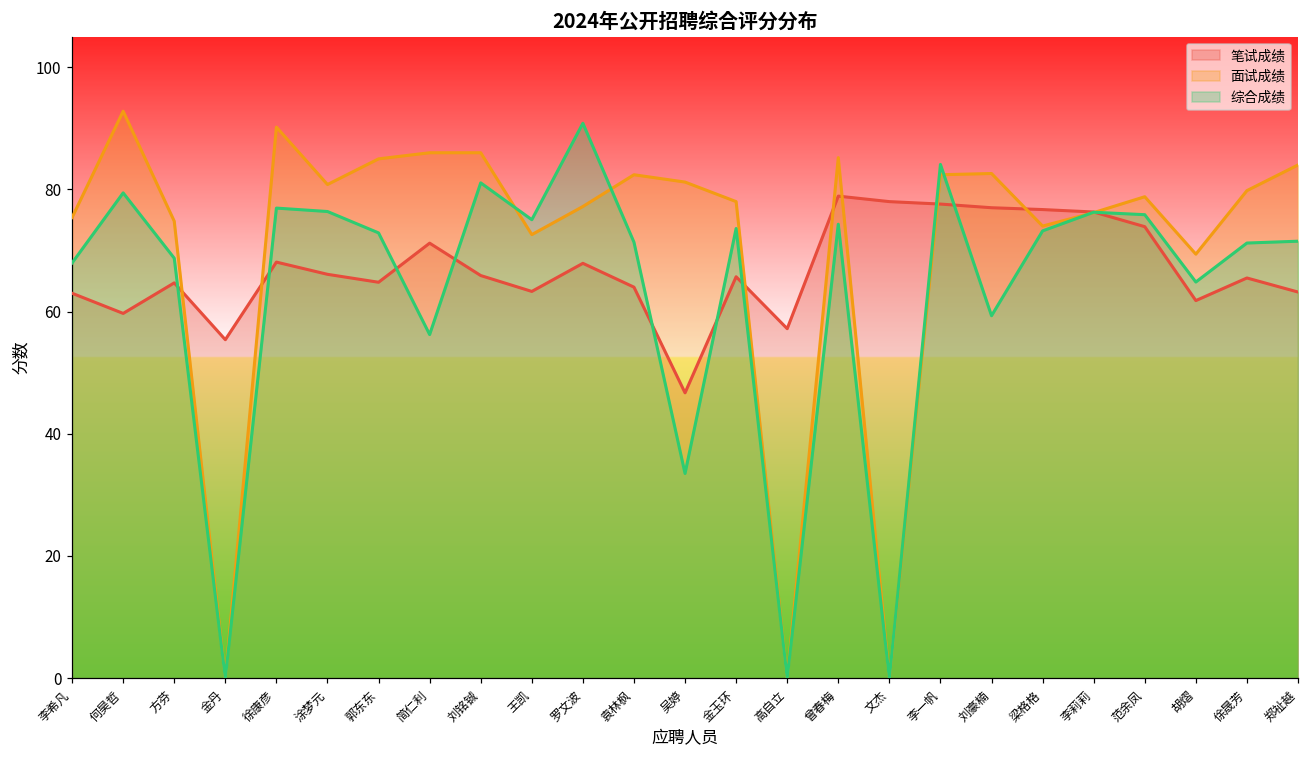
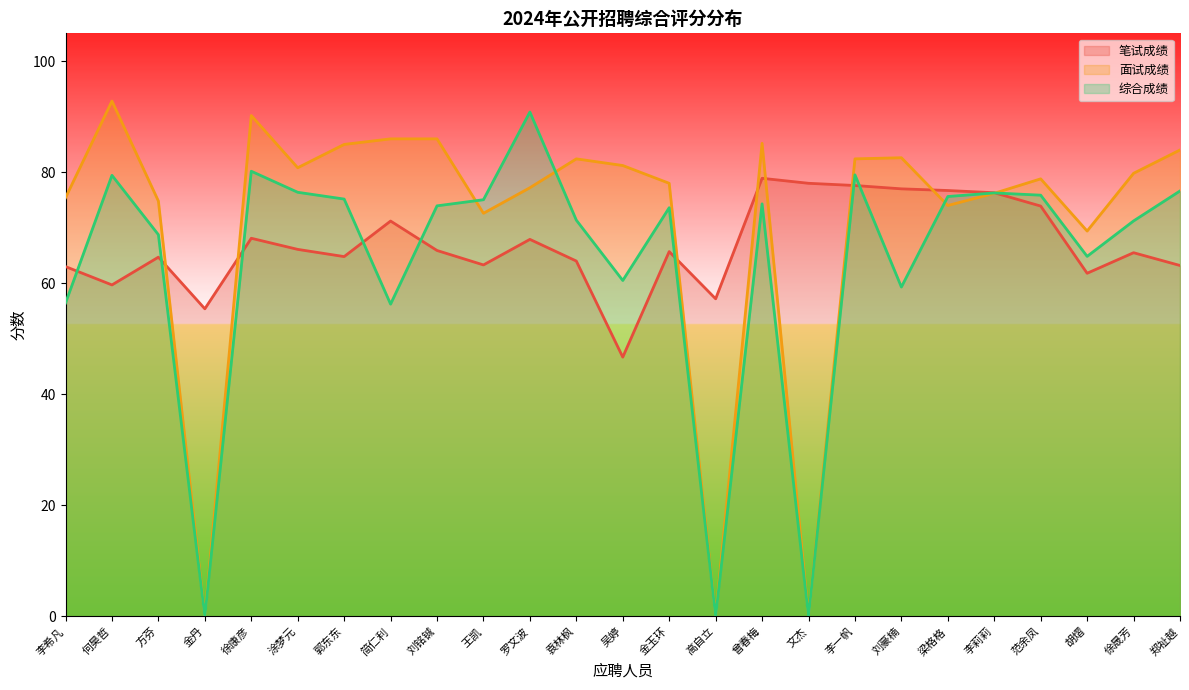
  {
    "综合成绩": {
-     "李希凡": 68,
+     "李希凡": 56,
      "何昊哲": 79,
      "方芬": 69,
-     "徐康彦": 77,
+     "徐康彦": 80,
      "涂梦元": 76,
-     "郭东东": 73,
+     "郭东东": 75,
      "简仁利": 56,
-     "刘铭铖": 81,
+     "刘铭铖": 74,
      "王凯": 75,
      "罗文波": 91,
      "袁林枫": 71,
-     "吴婷": 34,
+     "吴婷": 61,
      "金玉环": 74,
      "曾春梅": 74,
-     "李一帆": 84,
+     "李一帆": 80,
      "刘豪楠": 59,
-     "梁格格": 73,
+     "梁格格": 76,
      "范余凤": 76,
      "胡熠": 65,
      "俆晟芳": 71,
-     "郑祉越": 72
+     "郑祉越": 77
    }
  }
